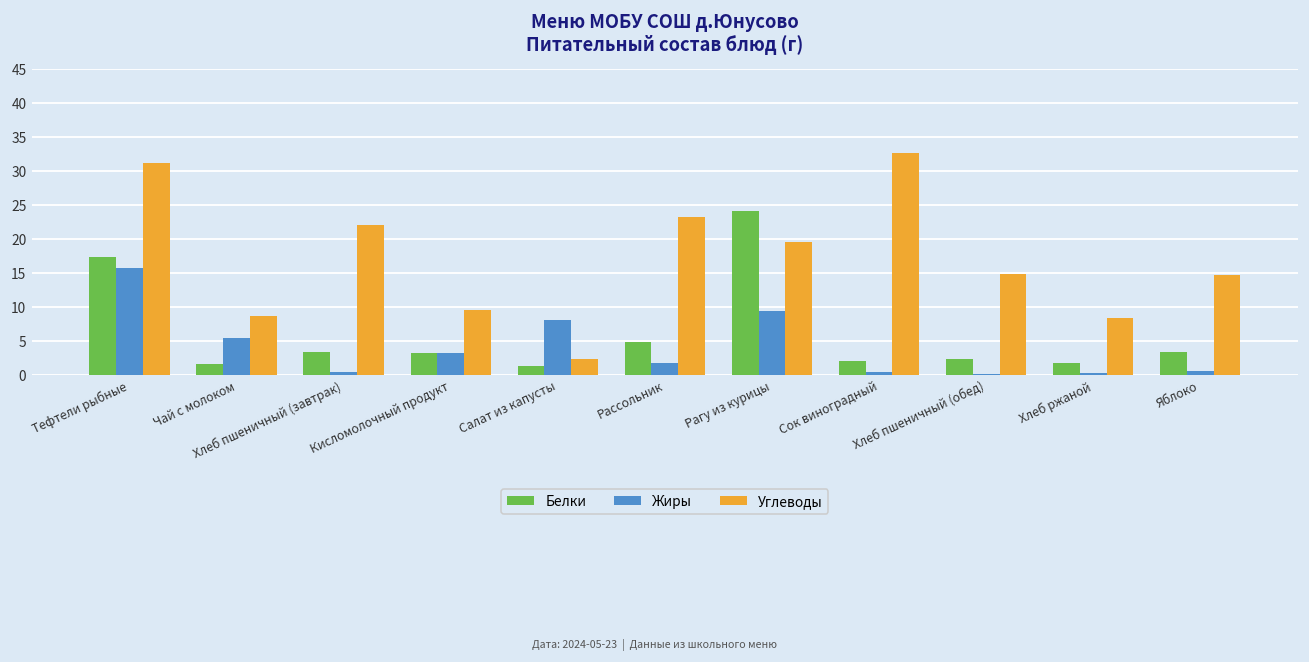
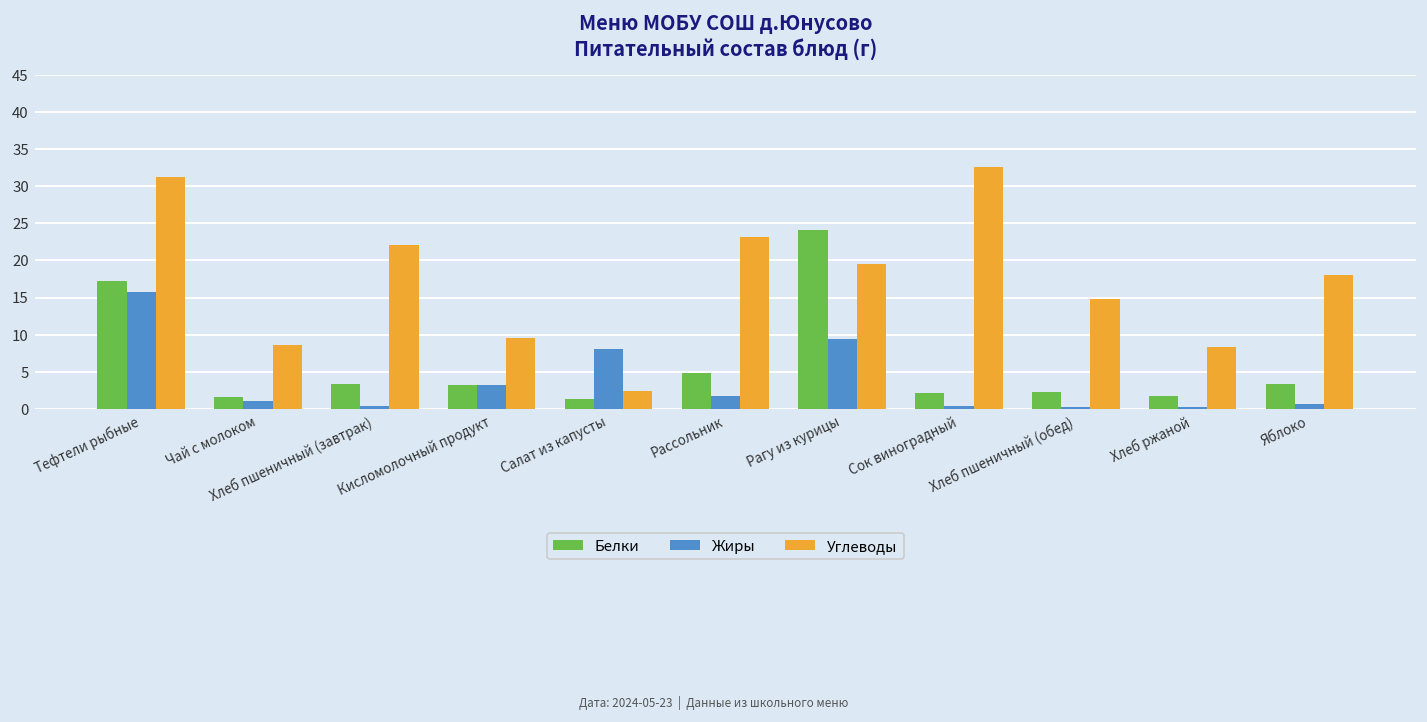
  {
    "Белки": {
      "Тефтели рыбные": 17,
      "Чай с молоком": 2,
      "Хлеб пшеничный (завтрак)": 3,
      "Кисломолочный продукт": 3,
      "Салат из капусты": 1,
      "Рассольник": 5,
      "Рагу из курицы": 24,
      "Сок виноградный": 2,
      "Хлеб пшеничный (обед)": 2,
      "Хлеб ржаной": 2,
      "Яблоко": 3
    },
    "Жиры": {
      "Тефтели рыбные": 16,
-     "Чай с молоком": 6,
+     "Чай с молоком": 1,
      "Кисломолочный продукт": 3,
      "Салат из капусты": 8,
      "Рассольник": 2,
      "Рагу из курицы": 9,
      "Яблоко": 1
    },
    "Углеводы": {
      "Тефтели рыбные": 31,
      "Чай с молоком": 9,
      "Хлеб пшеничный (завтрак)": 22,
      "Кисломолочный продукт": 10,
      "Салат из капусты": 2,
      "Рассольник": 23,
      "Рагу из курицы": 20,
      "Сок виноградный": 33,
      "Хлеб пшеничный (обед)": 15,
      "Хлеб ржаной": 8,
-     "Яблоко": 15
+     "Яблоко": 18
    }
  }
